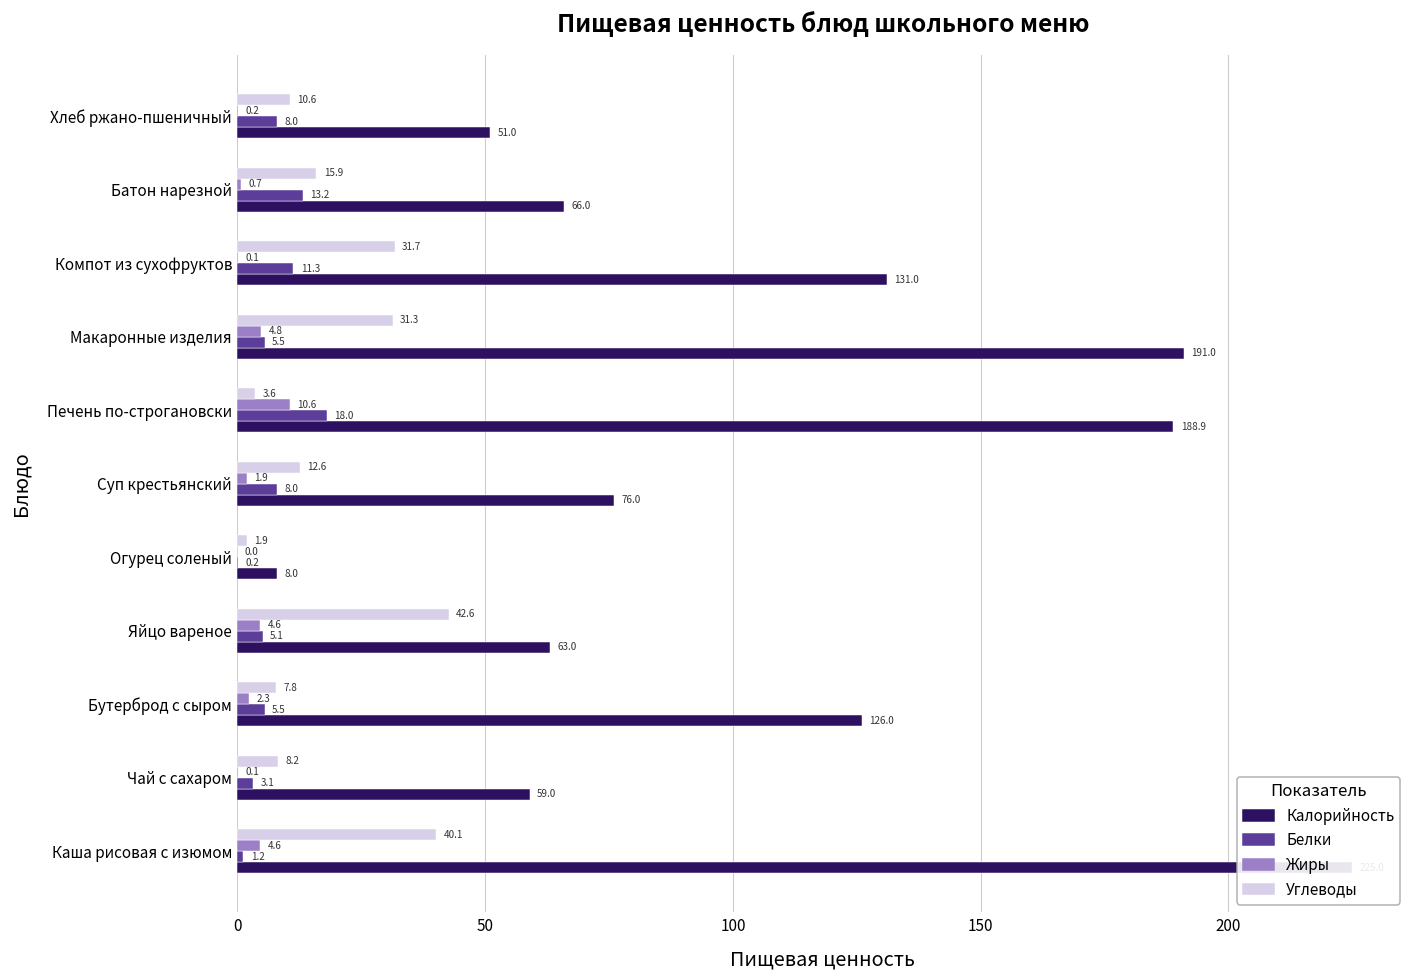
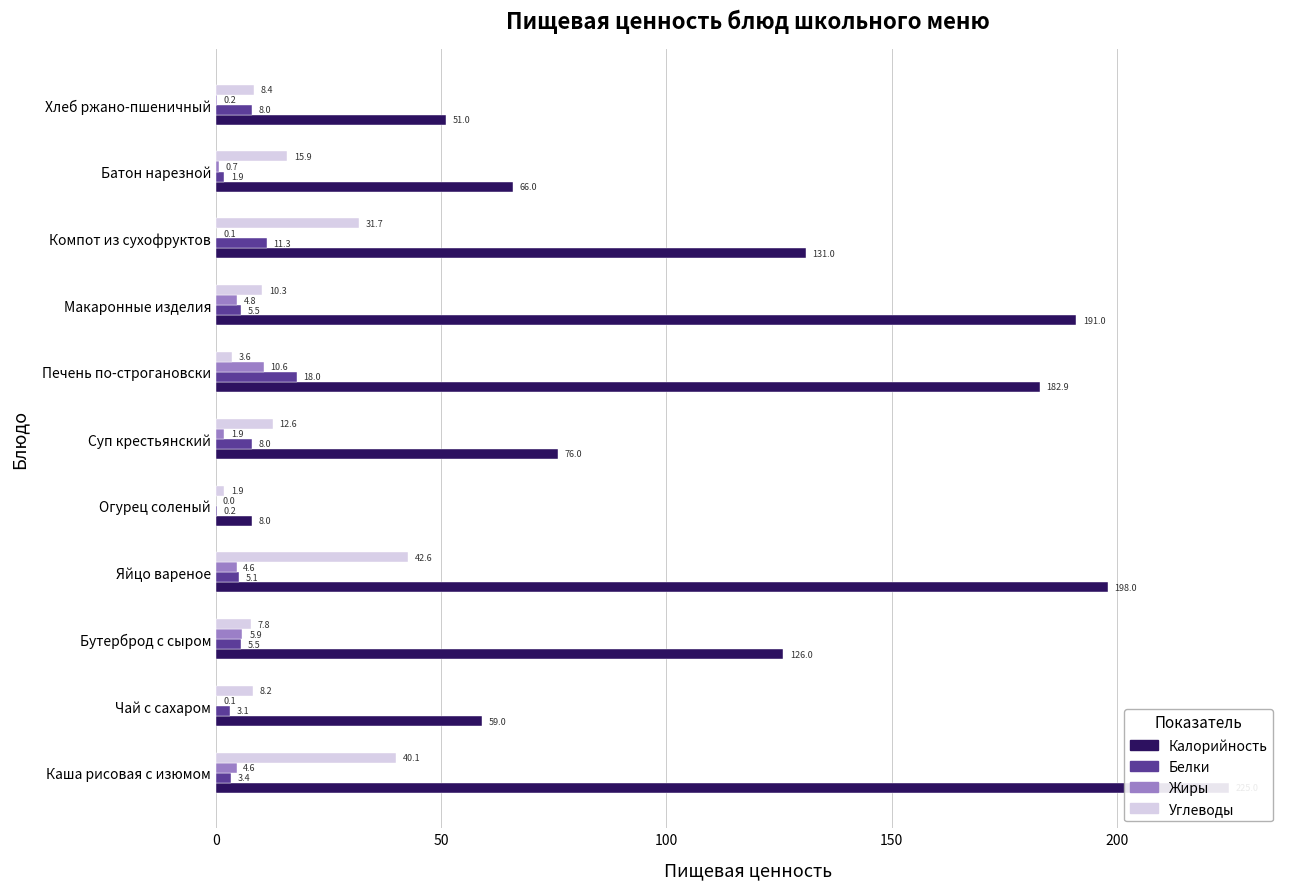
  {
    "Калорийность": {
      "Хлеб ржано-пшеничный": 51.0,
      "Батон нарезной": 66.0,
      "Компот из сухофруктов": 131.0,
      "Макаронные изделия": 191.0,
-     "Печень по-строгановски": 188.9,
+     "Печень по-строгановски": 182.9,
      "Суп крестьянский": 76.0,
      "Огурец соленый": 8.0,
-     "Яйцо вареное": 63.0,
+     "Яйцо вареное": 198.0,
      "Бутерброд с сыром": 126.0,
      "Чай с сахаром": 59.0
    },
    "Белки": {
      "Хлеб ржано-пшеничный": 8.0,
-     "Батон нарезной": 13.2,
+     "Батон нарезной": 1.9,
      "Компот из сухофруктов": 11.3,
      "Макаронные изделия": 5.5,
      "Печень по-строгановски": 18.0,
      "Суп крестьянский": 8.0,
      "Огурец соленый": 0.2,
      "Яйцо вареное": 5.1,
      "Бутерброд с сыром": 5.5,
      "Чай с сахаром": 3.1,
-     "Каша рисовая с изюмом": 1.2
+     "Каша рисовая с изюмом": 3.4
    },
    "Жиры": {
      "Хлеб ржано-пшеничный": 0.2,
      "Батон нарезной": 0.7,
      "Компот из сухофруктов": 0.1,
      "Макаронные изделия": 4.8,
      "Печень по-строгановски": 10.6,
      "Суп крестьянский": 1.9,
      "Огурец соленый": 0.0,
      "Яйцо вареное": 4.6,
-     "Бутерброд с сыром": 2.3,
+     "Бутерброд с сыром": 5.9,
      "Чай с сахаром": 0.1,
      "Каша рисовая с изюмом": 4.6
    },
    "Углеводы": {
-     "Хлеб ржано-пшеничный": 10.6,
+     "Хлеб ржано-пшеничный": 8.4,
      "Батон нарезной": 15.9,
      "Компот из сухофруктов": 31.7,
-     "Макаронные изделия": 31.3,
+     "Макаронные изделия": 10.3,
      "Печень по-строгановски": 3.6,
      "Суп крестьянский": 12.6,
      "Огурец соленый": 1.9,
      "Яйцо вареное": 42.6,
      "Бутерброд с сыром": 7.8,
      "Чай с сахаром": 8.2,
      "Каша рисовая с изюмом": 40.1
    }
  }
